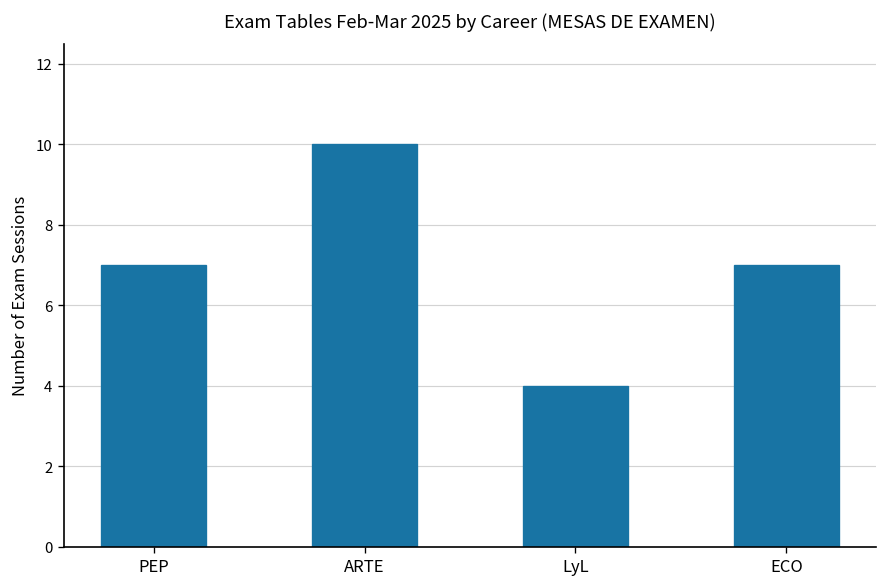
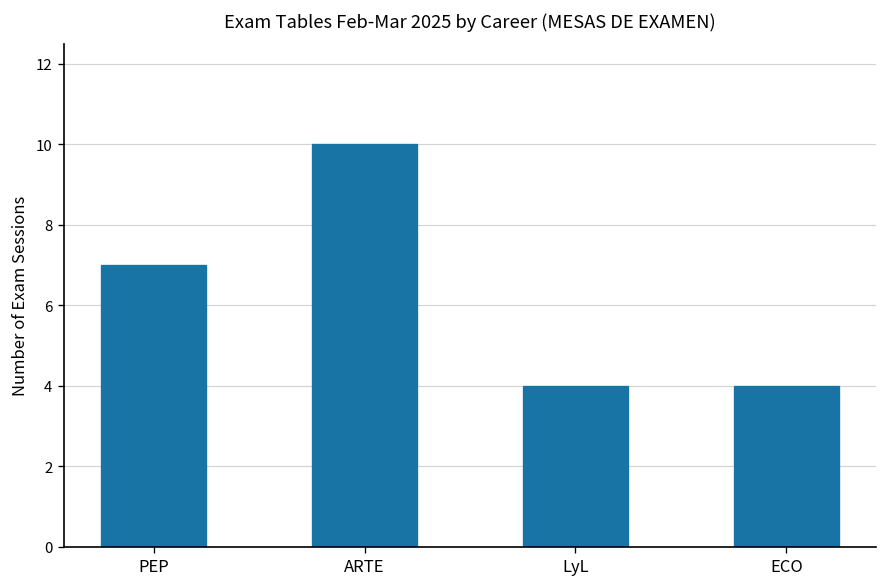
  {
    "PEP": 7,
    "ARTE": 10,
    "LyL": 4,
-   "ECO": 7
+   "ECO": 4
  }
